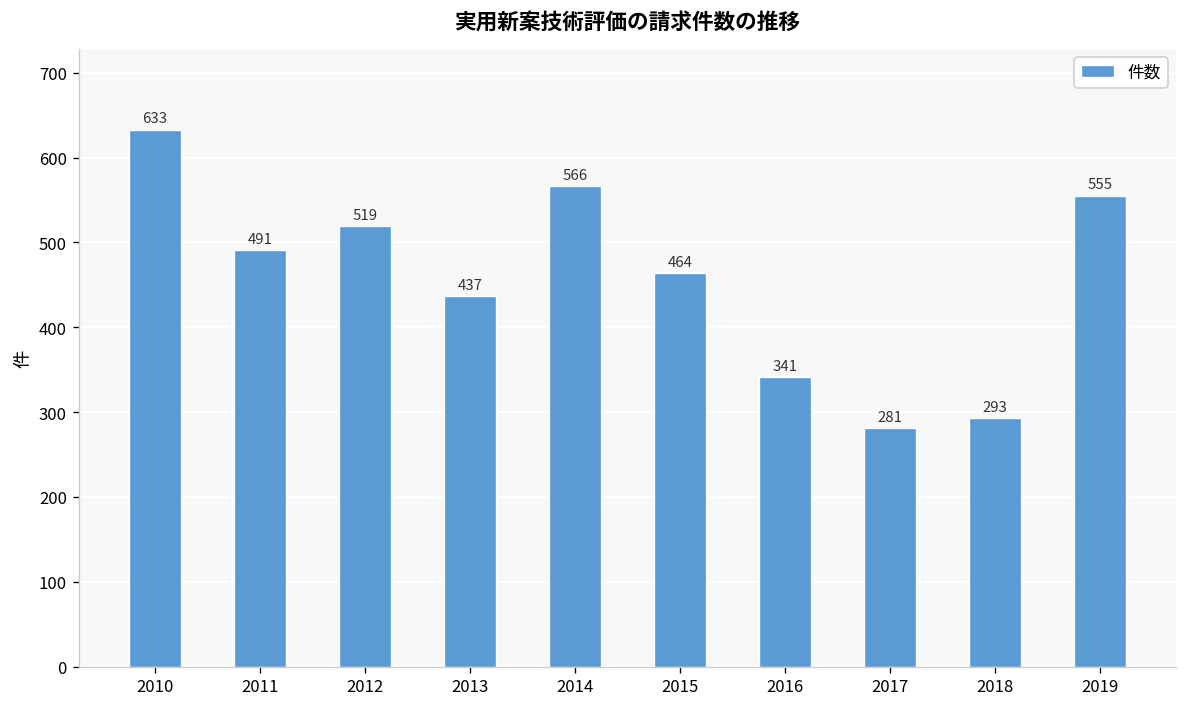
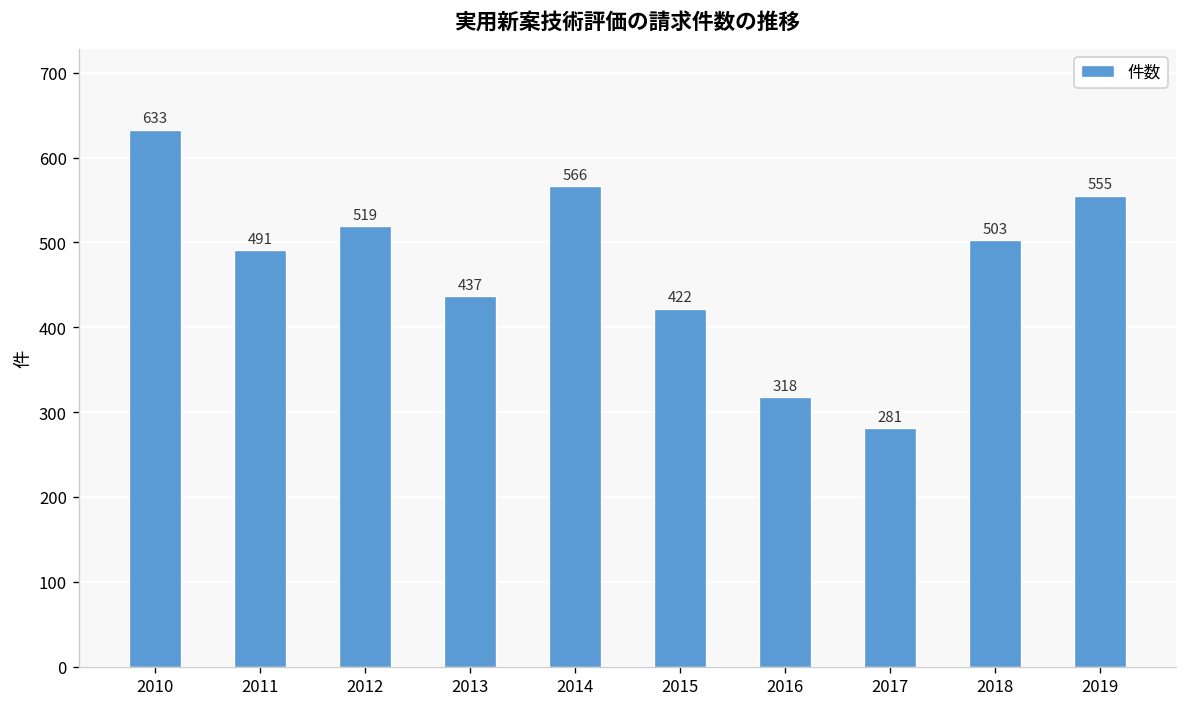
  {
    "2010": 633,
    "2011": 491,
    "2012": 519,
    "2013": 437,
    "2014": 566,
-   "2015": 464,
-   "2016": 341,
+   "2015": 422,
+   "2016": 318,
    "2017": 281,
-   "2018": 293,
+   "2018": 503,
    "2019": 555
  }
